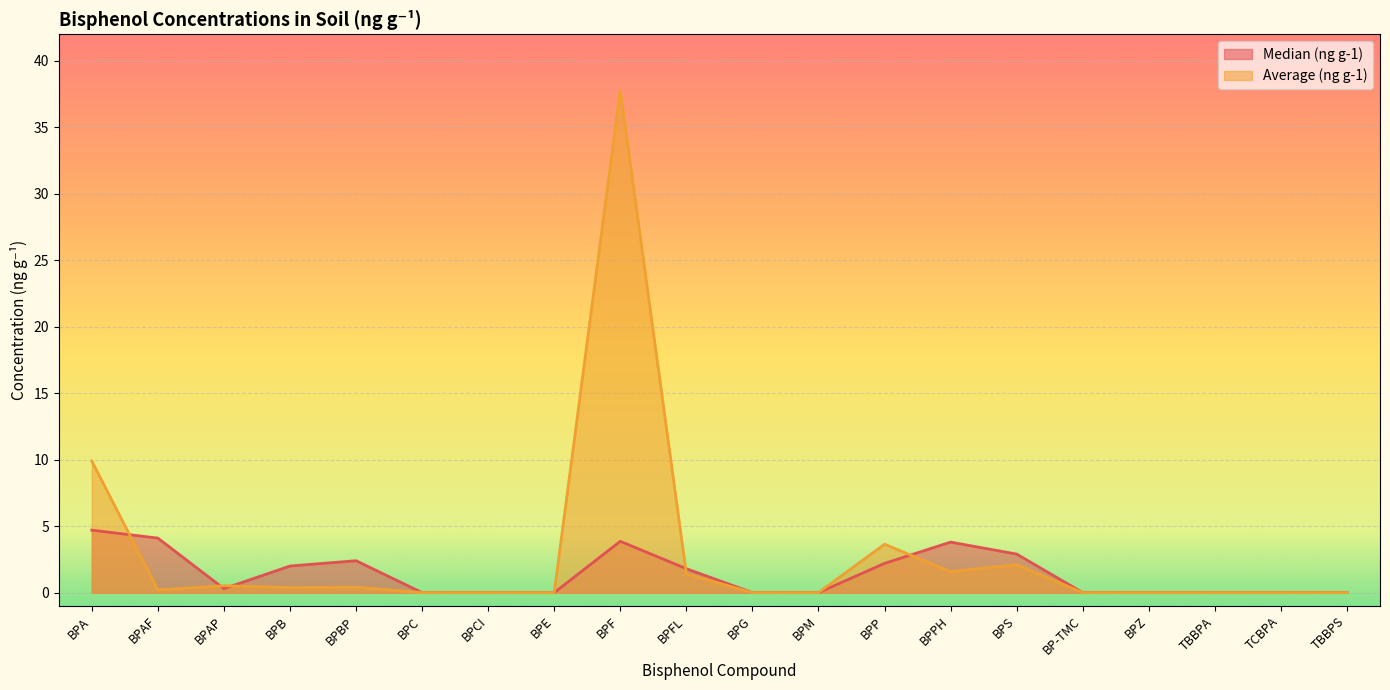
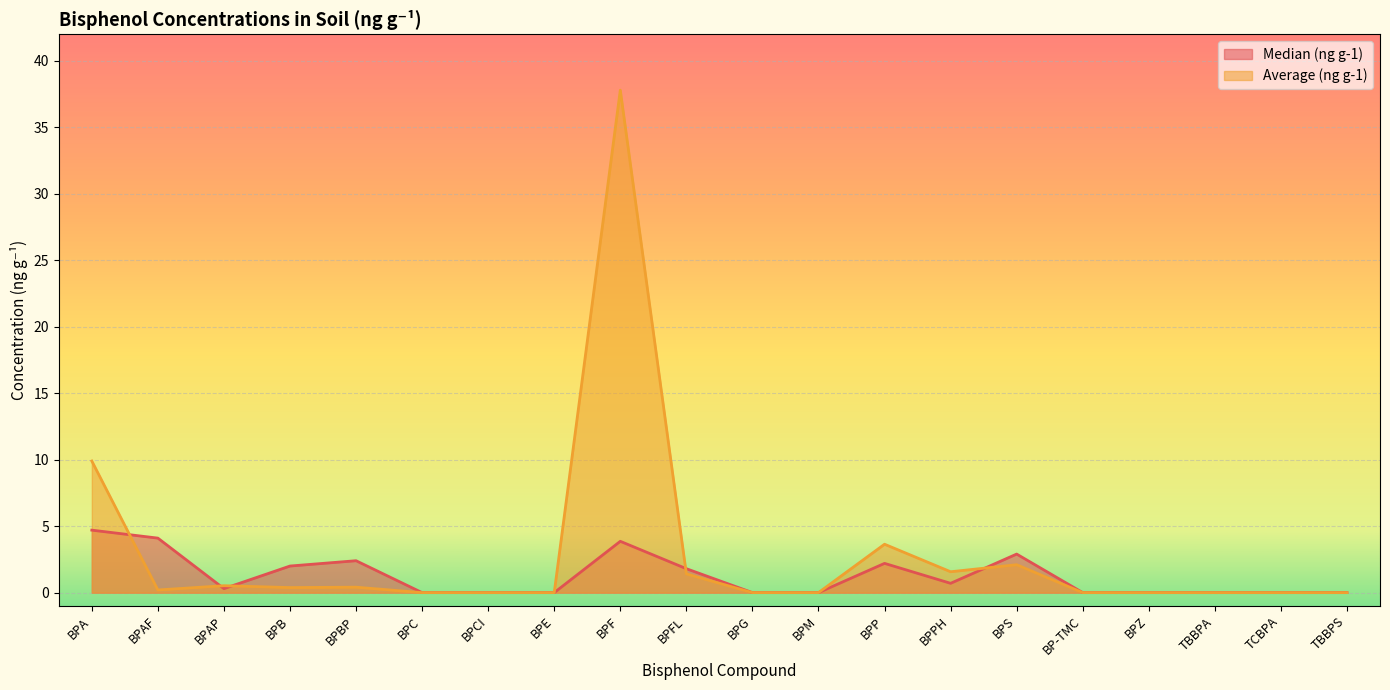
  {
    "Median (ng g-1)": {
      "BPA": 4.7,
      "BPAF": 4.1,
      "BPAP": 0.3,
      "BPB": 2.0,
      "BPBP": 2.4,
      "BPF": 3.9,
      "BPFL": 1.8,
      "BPP": 2.2,
-     "BPPH": 3.8,
+     "BPPH": 0.7,
      "BPS": 2.9
    },
    "Average (ng g-1)": {
      "BPA": 9.9,
      "BPAF": 0.2,
      "BPAP": 0.5,
      "BPB": 0.4,
      "BPBP": 0.4,
      "BPF": 37.8,
      "BPFL": 1.4,
      "BPP": 3.6,
      "BPPH": 1.6,
      "BPS": 2.1
    }
  }
